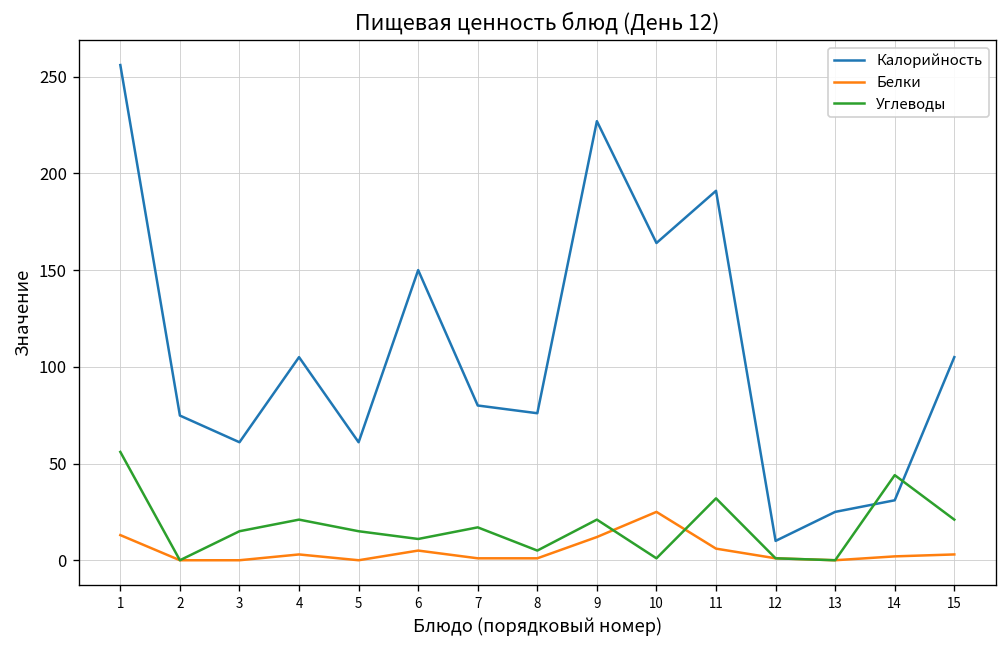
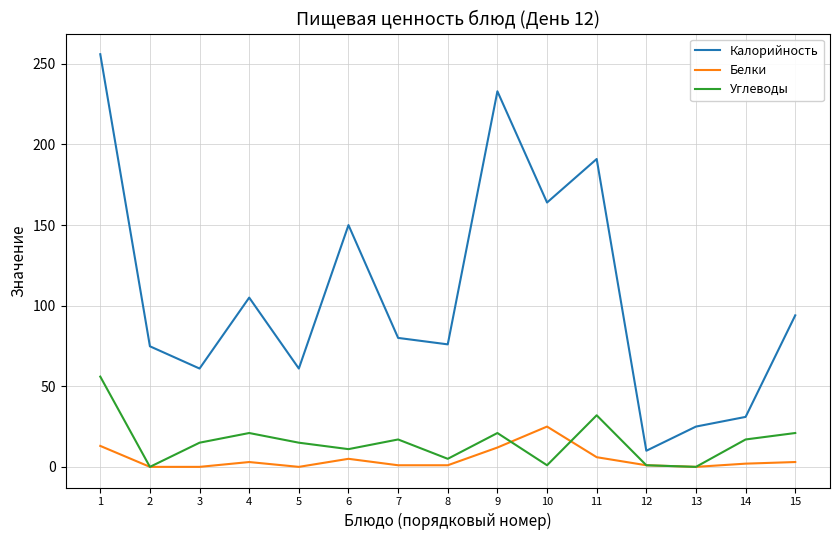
  {
    "Калорийность": {
      "1": 256,
      "2": 75,
      "3": 61,
      "4": 105,
      "5": 61,
      "6": 150,
      "7": 80,
      "8": 76,
-     "9": 227,
+     "9": 233,
      "10": 164,
      "11": 191,
      "12": 10,
      "13": 25,
      "14": 31,
-     "15": 105
+     "15": 94
    },
    "Белки": {
      "1": 13,
      "3": 0,
      "4": 3,
      "5": 0,
      "6": 5,
      "7": 1,
      "8": 1,
      "9": 12,
      "10": 25,
      "11": 6,
      "14": 2,
      "15": 3
    },
    "Углеводы": {
      "1": 56,
      "3": 15,
      "4": 21,
      "5": 15,
      "6": 11,
      "7": 17,
      "8": 5,
      "9": 21,
      "10": 1,
      "11": 32,
-     "14": 44,
+     "14": 17,
      "15": 21
    }
  }
